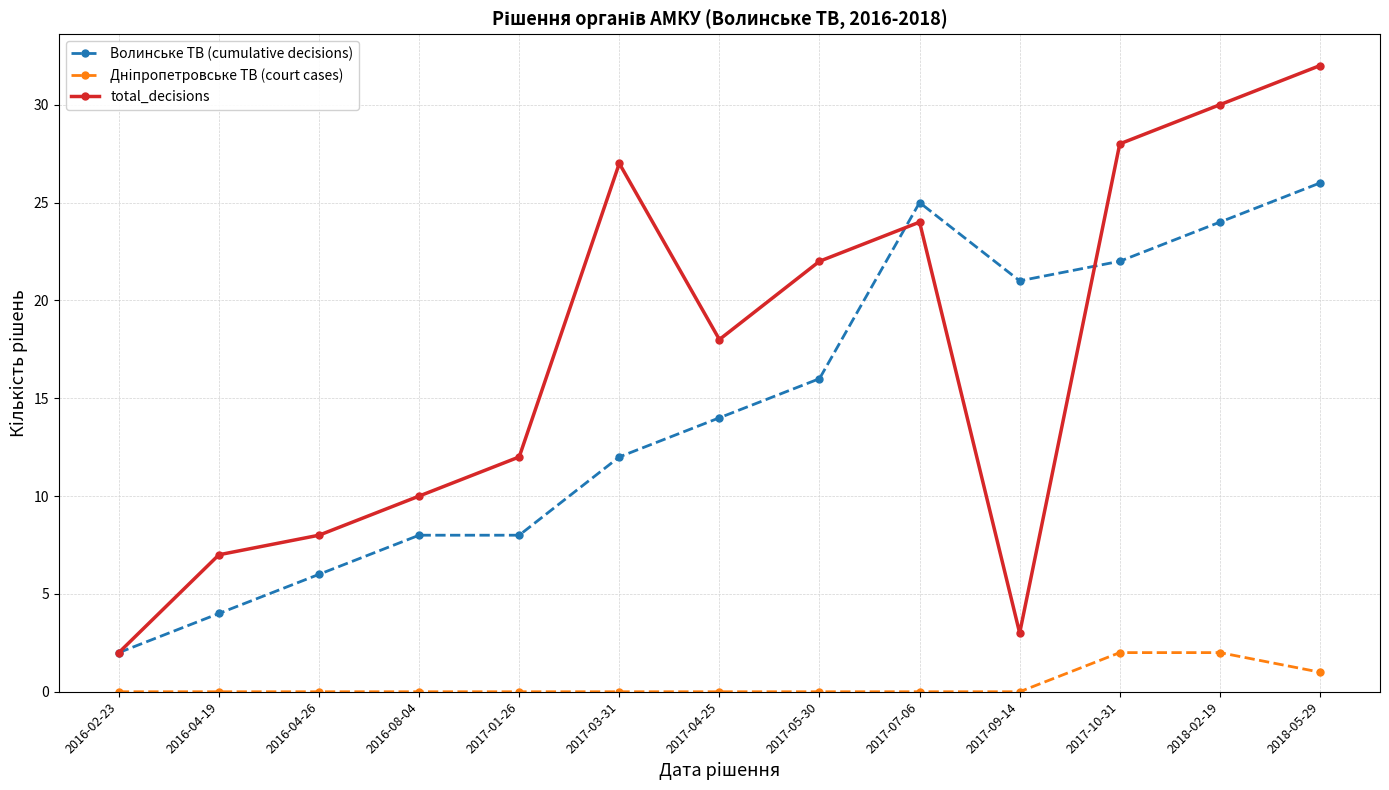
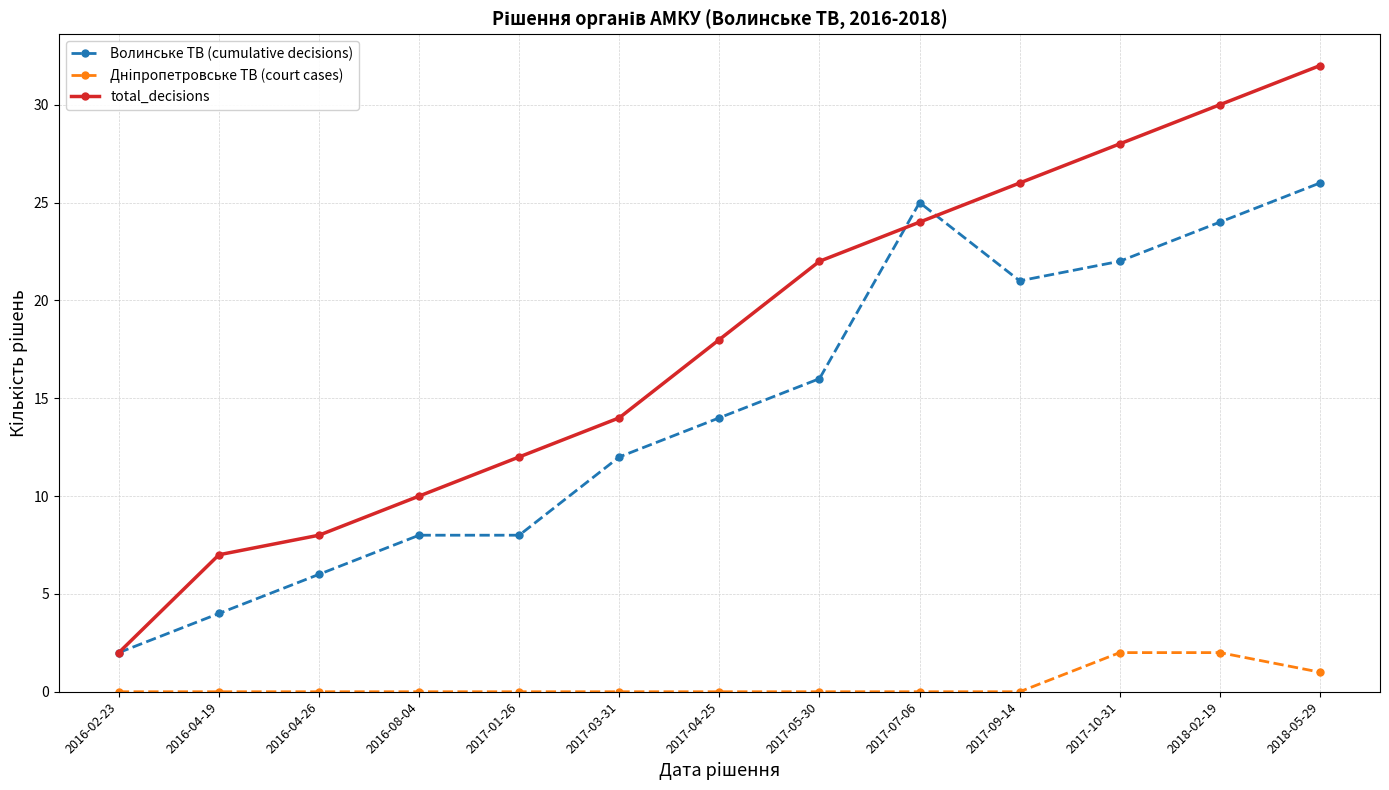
  {
    "Волинське ТВ (cumulative decisions)": {
      "2016-04-19": 4,
      "2016-04-26": 6,
      "2016-08-04": 8,
      "2017-01-26": 8,
      "2017-03-31": 12,
      "2017-04-25": 14,
      "2017-05-30": 16,
      "2017-07-06": 25,
      "2017-09-14": 21,
      "2017-10-31": 22,
      "2018-02-19": 24,
      "2018-05-29": 26
    },
    "Дніпропетровське ТВ (court cases)": {
      "2016-02-23": 0,
      "2016-04-19": 0,
      "2016-04-26": 0,
      "2016-08-04": 0,
      "2017-01-26": 0,
      "2017-03-31": 0,
      "2017-04-25": 0,
      "2017-05-30": 0,
      "2017-07-06": 0,
      "2017-09-14": 0,
      "2017-10-31": 2,
      "2018-02-19": 2,
      "2018-05-29": 1
    },
    "total_decisions": {
      "2016-04-19": 7,
      "2016-04-26": 8,
      "2016-08-04": 10,
      "2017-01-26": 12,
-     "2017-03-31": 27,
+     "2017-03-31": 14,
      "2017-04-25": 18,
      "2017-05-30": 22,
      "2017-07-06": 24,
-     "2017-09-14": 3,
+     "2017-09-14": 26,
      "2017-10-31": 28,
      "2018-02-19": 30,
      "2018-05-29": 32
    }
  }
